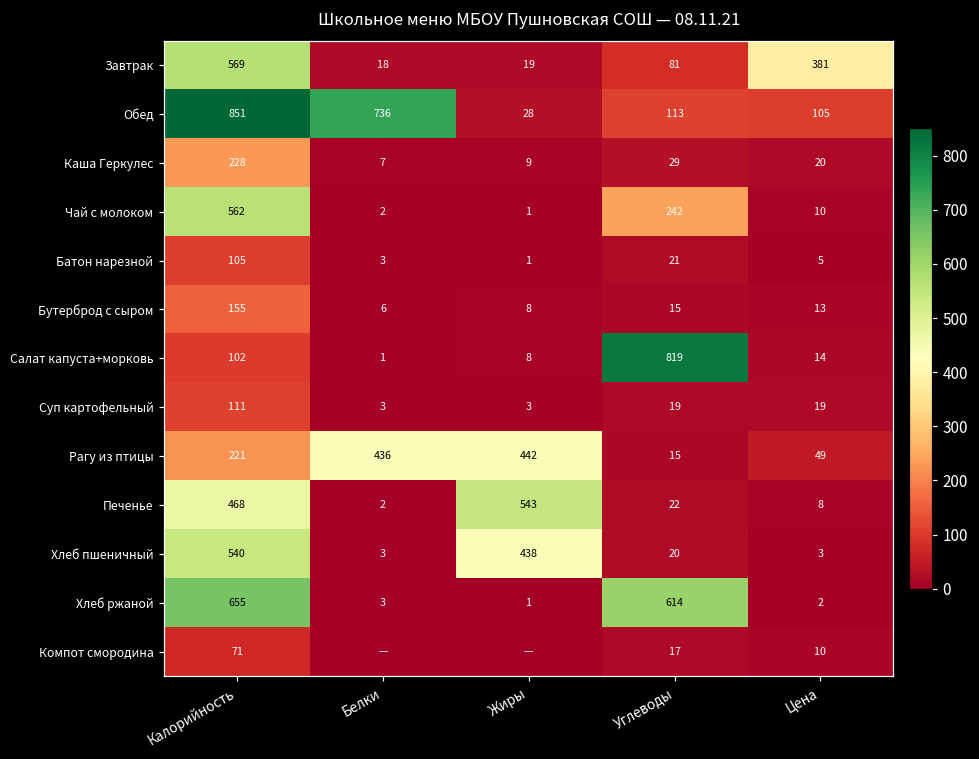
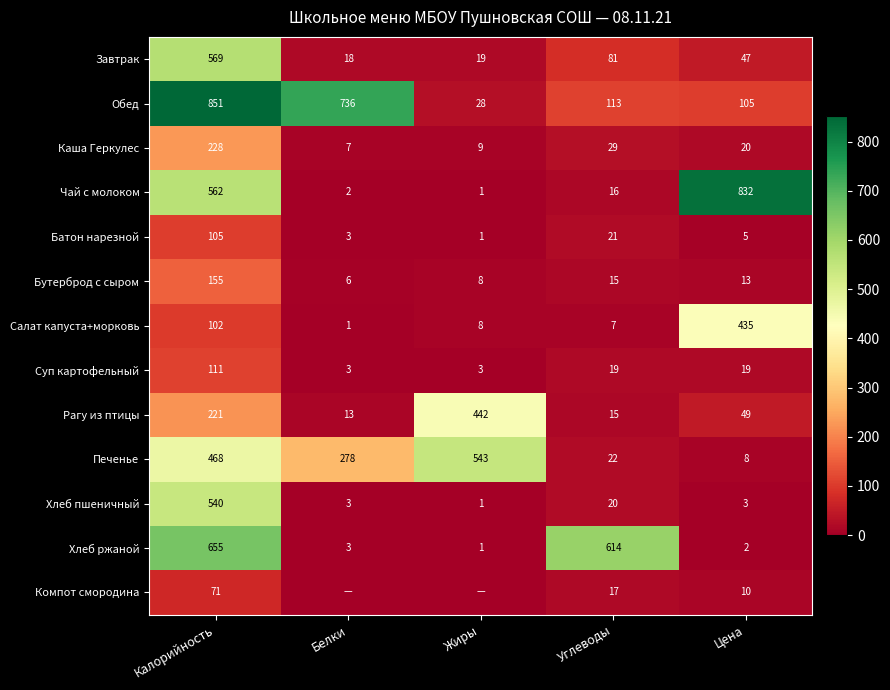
  {
    "Завтрак": {
      "Калорийность": 569,
      "Белки": 18,
      "Жиры": 19,
      "Углеводы": 81,
-     "Цена": 381
+     "Цена": 47
    },
    "Обед": {
      "Калорийность": 851,
      "Белки": 736,
      "Жиры": 28,
      "Углеводы": 113,
      "Цена": 105
    },
    "Каша Геркулес": {
      "Калорийность": 228,
      "Белки": 7,
      "Жиры": 9,
      "Углеводы": 29,
      "Цена": 20
    },
    "Чай с молоком": {
      "Калорийность": 562,
      "Белки": 2,
      "Жиры": 1,
-     "Углеводы": 242,
-     "Цена": 10
+     "Углеводы": 16,
+     "Цена": 832
    },
    "Батон нарезной": {
      "Калорийность": 105,
      "Белки": 3,
      "Жиры": 1,
      "Углеводы": 21,
      "Цена": 5
    },
    "Бутерброд с сыром": {
      "Калорийность": 155,
      "Белки": 6,
      "Жиры": 8,
      "Углеводы": 15,
      "Цена": 13
    },
    "Салат капуста+морковь": {
      "Калорийность": 102,
      "Белки": 1,
      "Жиры": 8,
-     "Углеводы": 819,
-     "Цена": 14
+     "Углеводы": 7,
+     "Цена": 435
    },
    "Суп картофельный": {
      "Калорийность": 111,
      "Белки": 3,
      "Жиры": 3,
      "Углеводы": 19,
      "Цена": 19
    },
    "Рагу из птицы": {
      "Калорийность": 221,
-     "Белки": 436,
+     "Белки": 13,
      "Жиры": 442,
      "Углеводы": 15,
      "Цена": 49
    },
    "Печенье": {
      "Калорийность": 468,
-     "Белки": 2,
+     "Белки": 278,
      "Жиры": 543,
      "Углеводы": 22,
      "Цена": 8
    },
    "Хлеб пшеничный": {
      "Калорийность": 540,
      "Белки": 3,
-     "Жиры": 438,
+     "Жиры": 1,
      "Углеводы": 20,
      "Цена": 3
    },
    "Хлеб ржаной": {
      "Калорийность": 655,
      "Белки": 3,
      "Жиры": 1,
      "Углеводы": 614,
      "Цена": 2
    },
    "Компот смородина": {
      "Калорийность": 71,
      "Углеводы": 17,
      "Цена": 10
    }
  }
